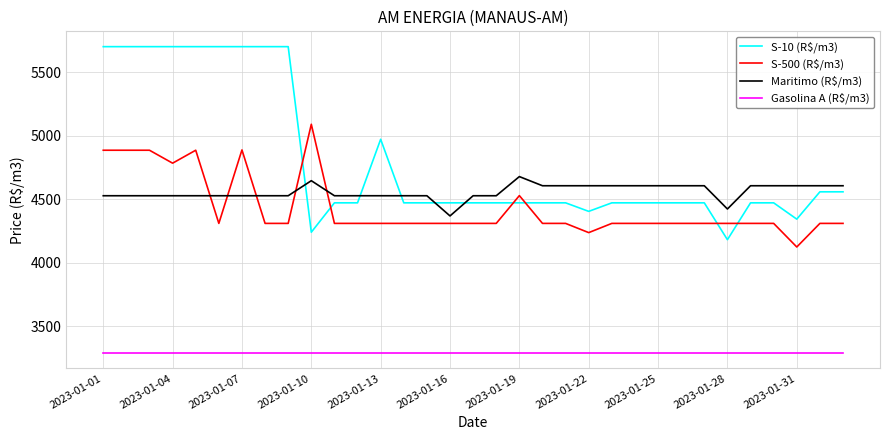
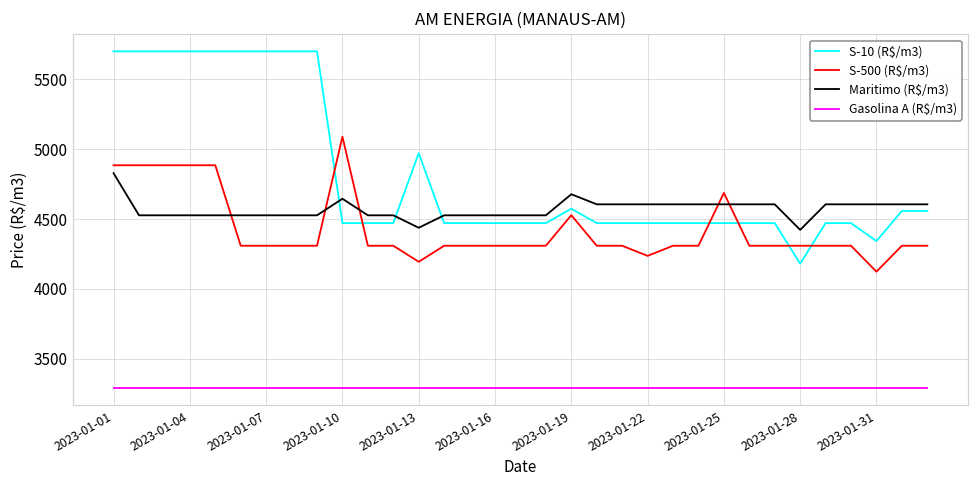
  {
    "S-10 (R$/m3)": {
      "2023-01-01": 5700,
      "2023-01-04": 5700,
      "2023-01-07": 5700,
-     "2023-01-10": 4240,
+     "2023-01-10": 4470,
      "2023-01-13": 4970,
      "2023-01-16": 4470,
-     "2023-01-19": 4470,
-     "2023-01-22": 4400,
+     "2023-01-19": 4570,
+     "2023-01-22": 4470,
      "2023-01-25": 4470,
      "2023-01-28": 4180,
      "2023-01-31": 4340
    },
    "S-500 (R$/m3)": {
      "2023-01-01": 4890,
-     "2023-01-04": 4780,
-     "2023-01-07": 4890,
+     "2023-01-04": 4890,
+     "2023-01-07": 4310,
      "2023-01-10": 5090,
-     "2023-01-13": 4310,
+     "2023-01-13": 4190,
      "2023-01-16": 4310,
      "2023-01-19": 4530,
      "2023-01-22": 4240,
-     "2023-01-25": 4310,
+     "2023-01-25": 4690,
      "2023-01-28": 4310,
      "2023-01-31": 4120
    },
    "Maritimo (R$/m3)": {
-     "2023-01-01": 4530,
+     "2023-01-01": 4830,
      "2023-01-04": 4530,
      "2023-01-07": 4530,
      "2023-01-10": 4650,
-     "2023-01-13": 4530,
-     "2023-01-16": 4370,
+     "2023-01-13": 4440,
+     "2023-01-16": 4530,
      "2023-01-19": 4680,
      "2023-01-22": 4610,
      "2023-01-25": 4610,
      "2023-01-28": 4420,
      "2023-01-31": 4610
    },
    "Gasolina A (R$/m3)": {
      "2023-01-01": 3290,
      "2023-01-04": 3290,
      "2023-01-07": 3290,
      "2023-01-10": 3290,
      "2023-01-13": 3290,
      "2023-01-16": 3290,
      "2023-01-19": 3290,
      "2023-01-22": 3290,
      "2023-01-25": 3290,
      "2023-01-28": 3290,
      "2023-01-31": 3290
    }
  }
